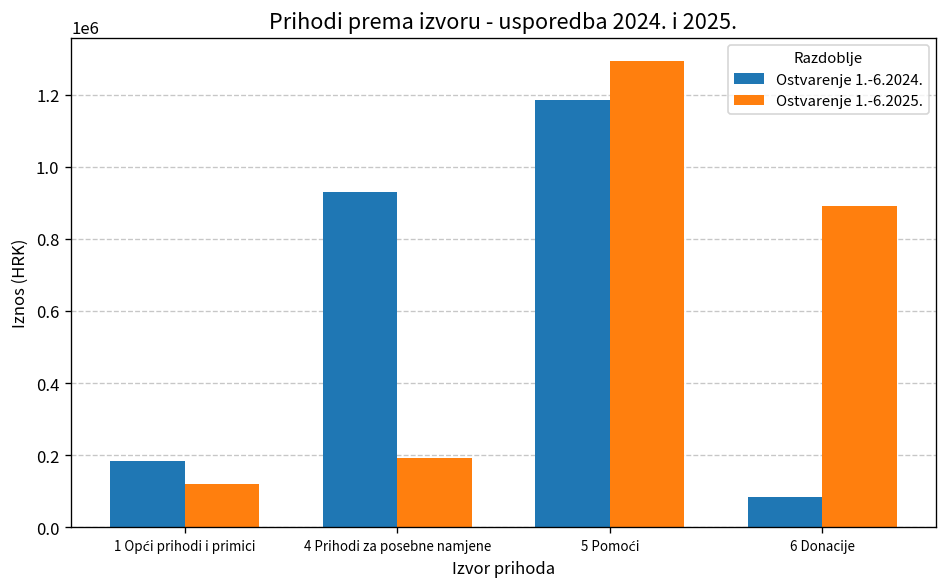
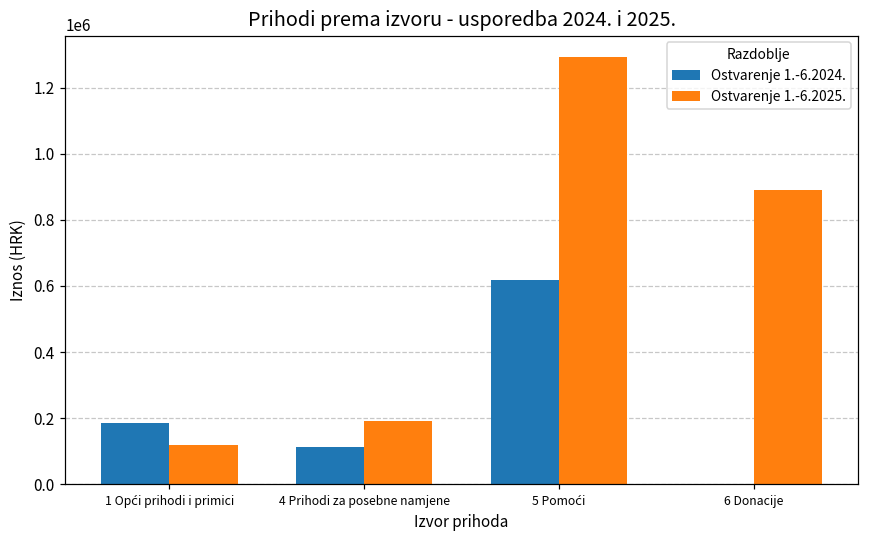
  {
    "Ostvarenje 1.-6.2024.": {
      "1 Opći prihodi i primici": 180000,
-     "4 Prihodi za posebne namjene": 930000,
-     "5 Pomoći": 1180000,
-     "6 Donacije": 80000
+     "4 Prihodi za posebne namjene": 110000,
+     "5 Pomoći": 620000,
+     "6 Donacije": 0
    },
    "Ostvarenje 1.-6.2025.": {
      "1 Opći prihodi i primici": 120000,
      "4 Prihodi za posebne namjene": 190000,
      "5 Pomoći": 1290000,
      "6 Donacije": 890000
    }
  }
